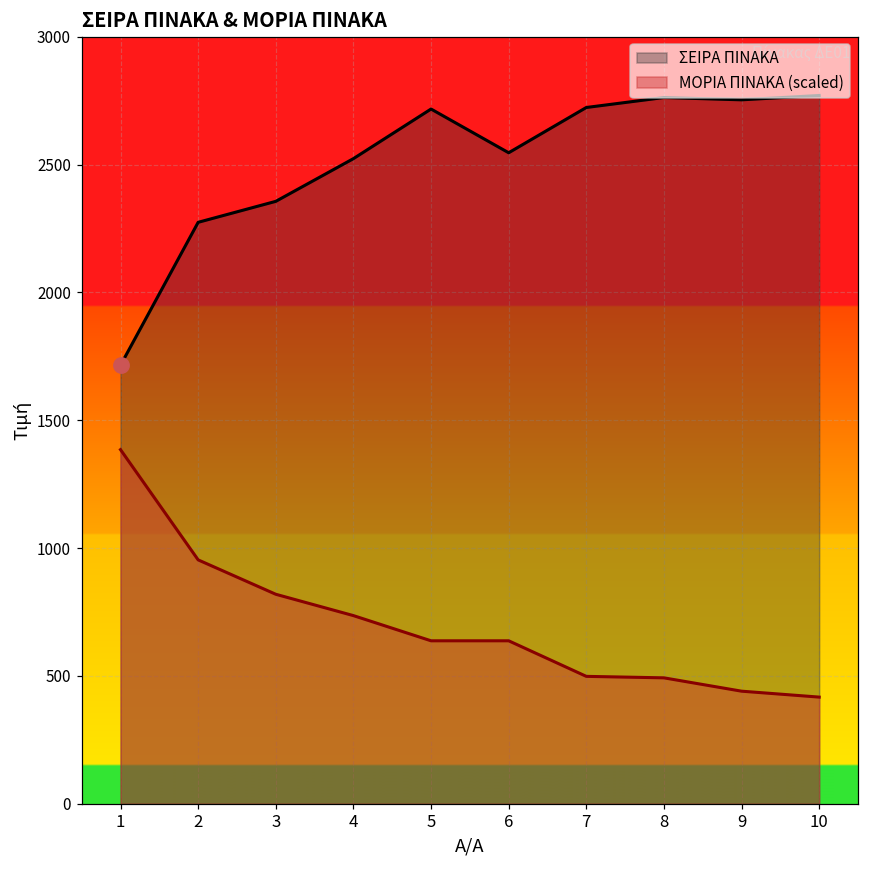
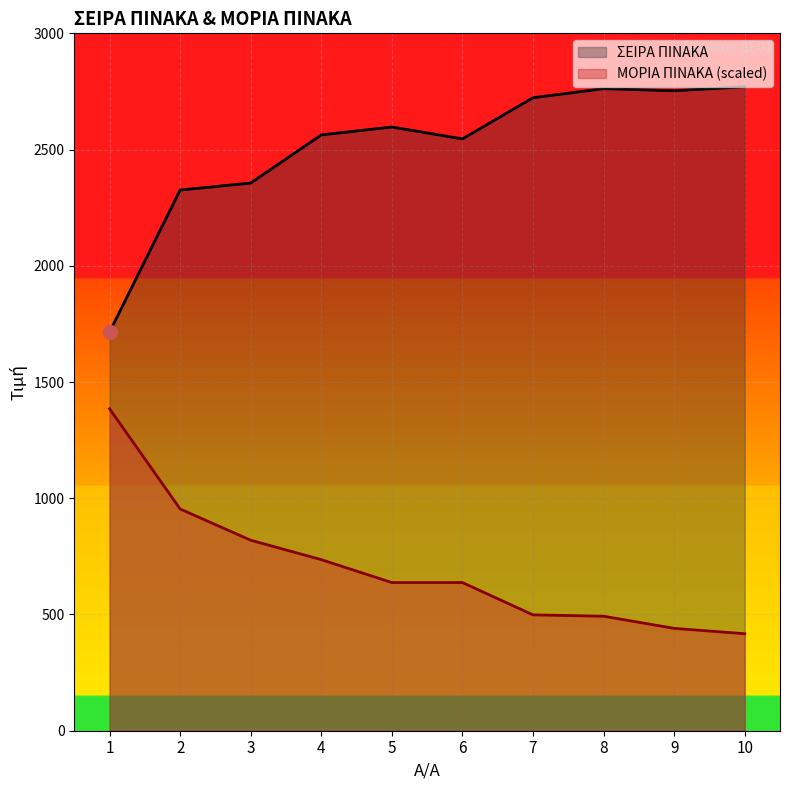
  {
    "ΣΕΙΡΑ ΠΙΝΑΚΑ": {
-     "2": 2270,
+     "2": 2330,
      "3": 2360,
-     "4": 2520,
-     "5": 2720,
+     "4": 2560,
+     "5": 2600,
      "6": 2550,
      "7": 2720,
      "8": 2760,
      "9": 2750
    }
  }
